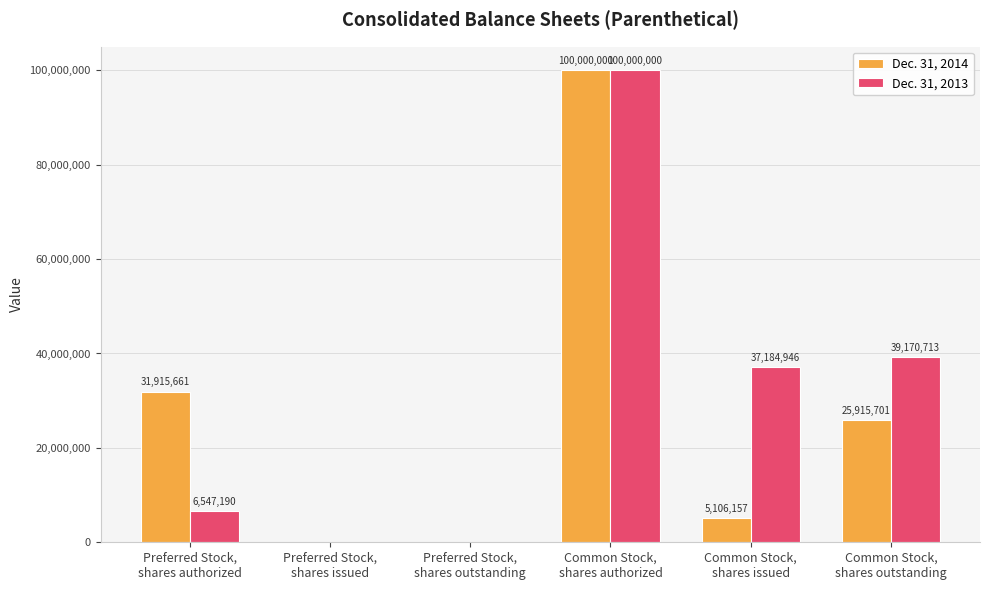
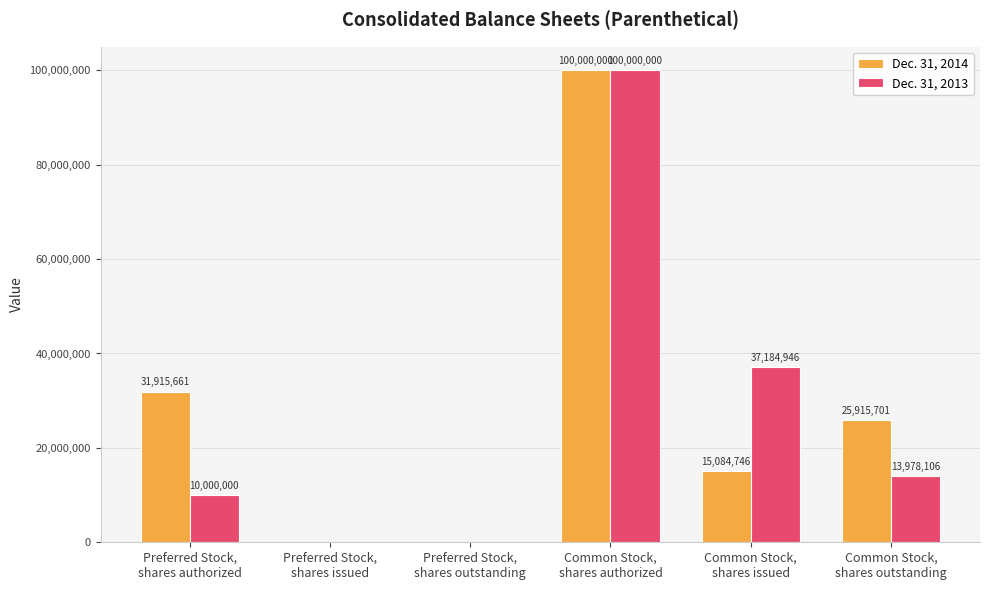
  {
    "Dec. 31, 2014": {
      "Preferred Stock, shares authorized": "31,915,661",
      "Common Stock, shares authorized": "100,000,000",
-     "Common Stock, shares issued": "5,106,157",
+     "Common Stock, shares issued": "15,084,746",
      "Common Stock, shares outstanding": "25,915,701"
    },
    "Dec. 31, 2013": {
-     "Preferred Stock, shares authorized": "6,547,190",
+     "Preferred Stock, shares authorized": "10,000,000",
      "Common Stock, shares authorized": "100,000,000",
      "Common Stock, shares issued": "37,184,946",
-     "Common Stock, shares outstanding": "39,170,713"
+     "Common Stock, shares outstanding": "13,978,106"
    }
  }
